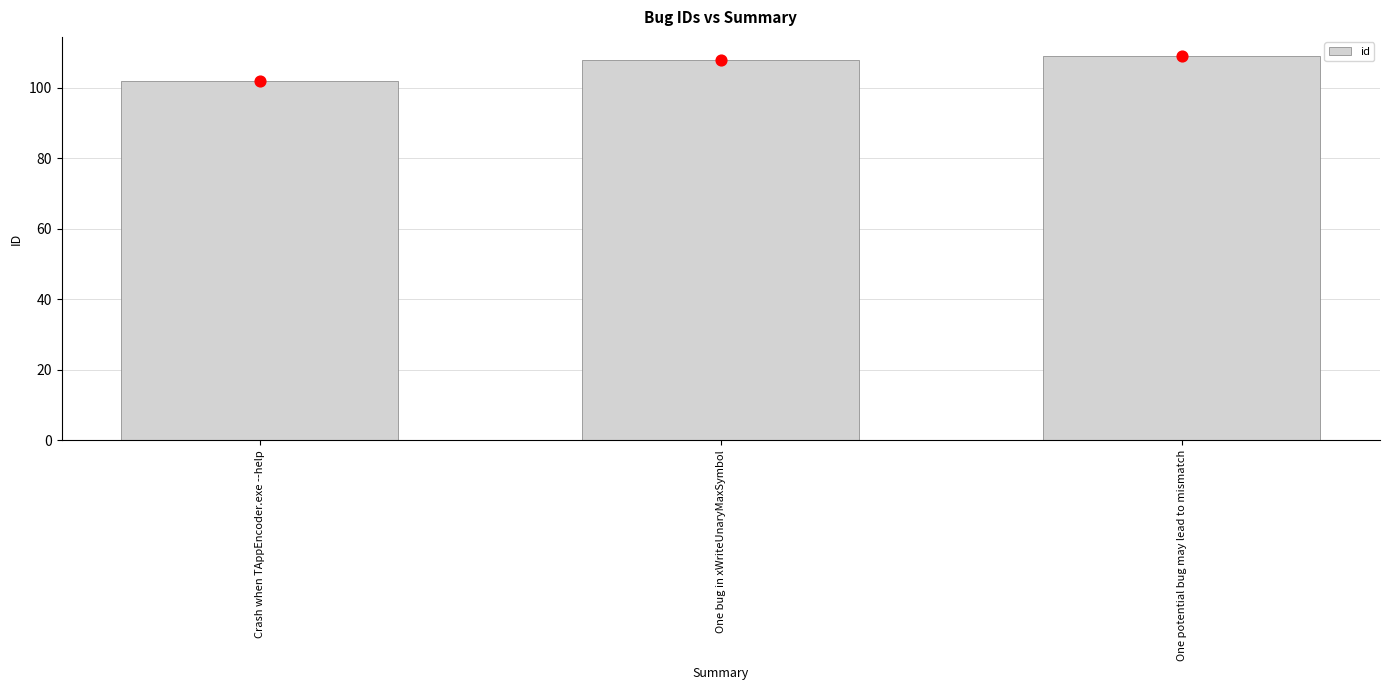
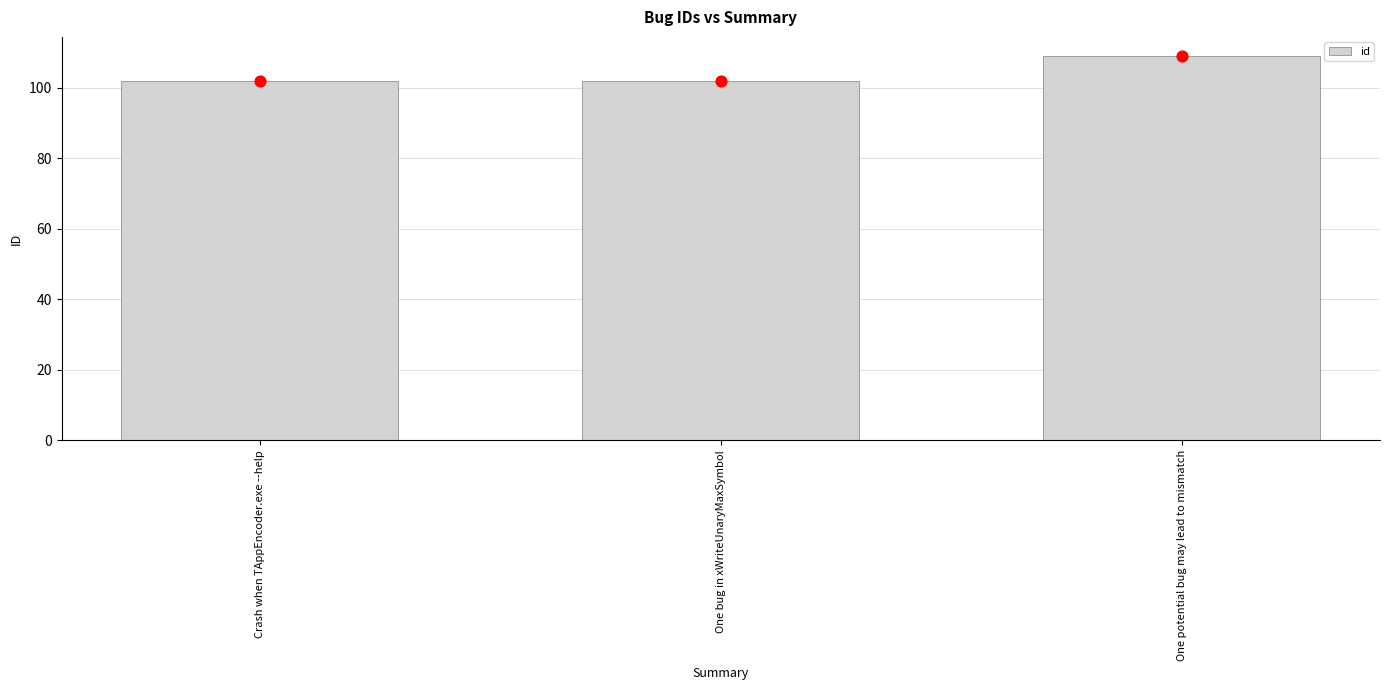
  {
    "Crash when TAppEncoder.exe --help": 102,
-   "One bug in xWriteUnaryMaxSymbol": 108,
+   "One bug in xWriteUnaryMaxSymbol": 102,
    "One potential bug may lead to mismatch": 109
  }
